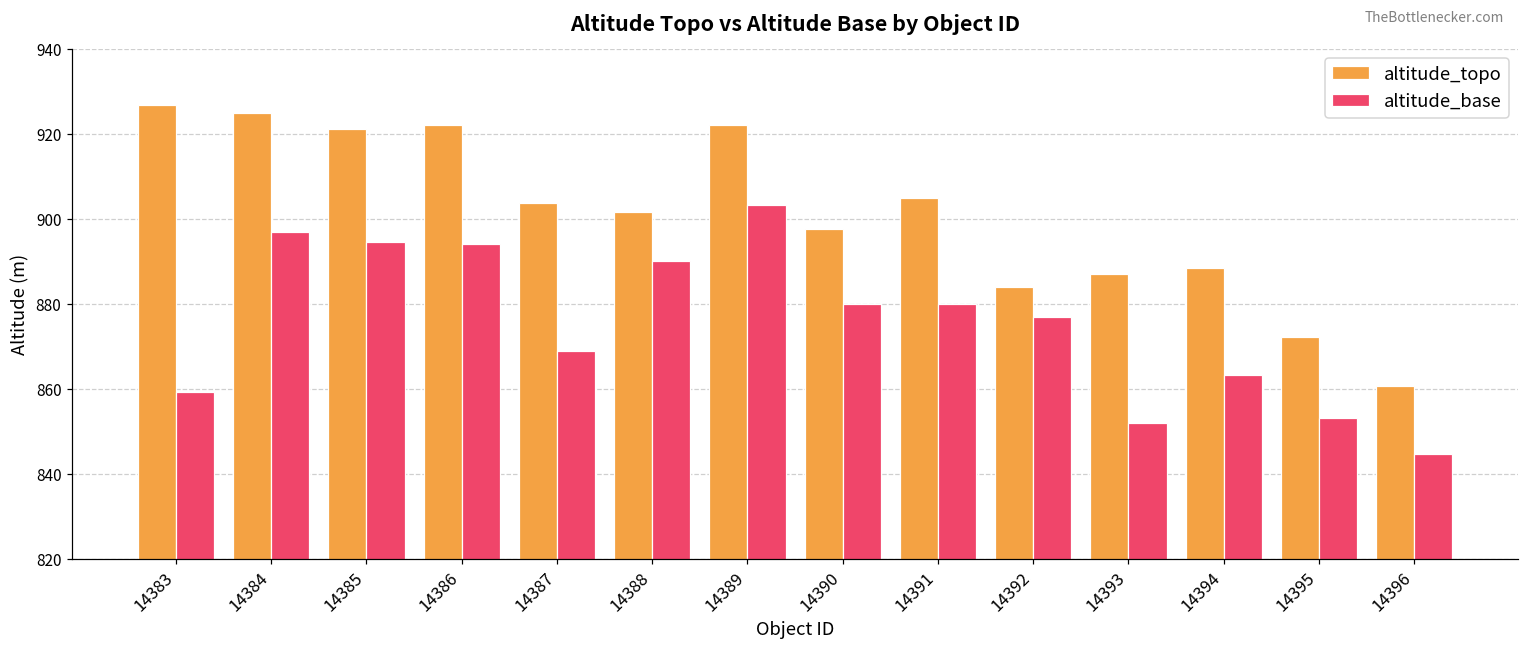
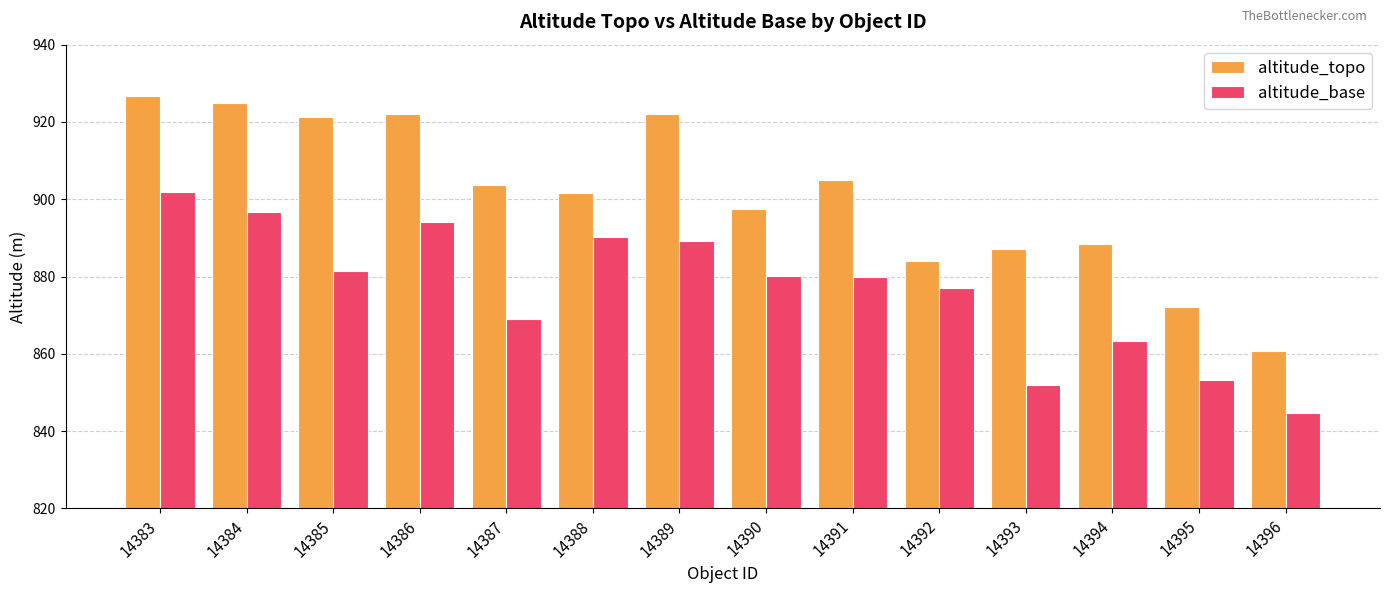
  {
    "altitude_topo": {
      "14383": 927,
      "14384": 925,
      "14385": 921,
      "14386": 922,
      "14387": 904,
      "14388": 902,
      "14389": 922,
      "14390": 898,
      "14391": 905,
      "14392": 884,
      "14393": 887,
      "14394": 888,
      "14395": 872,
      "14396": 861
    },
    "altitude_base": {
-     "14383": 859,
+     "14383": 902,
      "14384": 897,
-     "14385": 895,
+     "14385": 882,
      "14386": 894,
      "14387": 869,
      "14388": 890,
-     "14389": 903,
+     "14389": 889,
      "14390": 880,
      "14391": 880,
      "14392": 877,
      "14393": 852,
      "14394": 863,
      "14395": 853,
      "14396": 845
    }
  }
